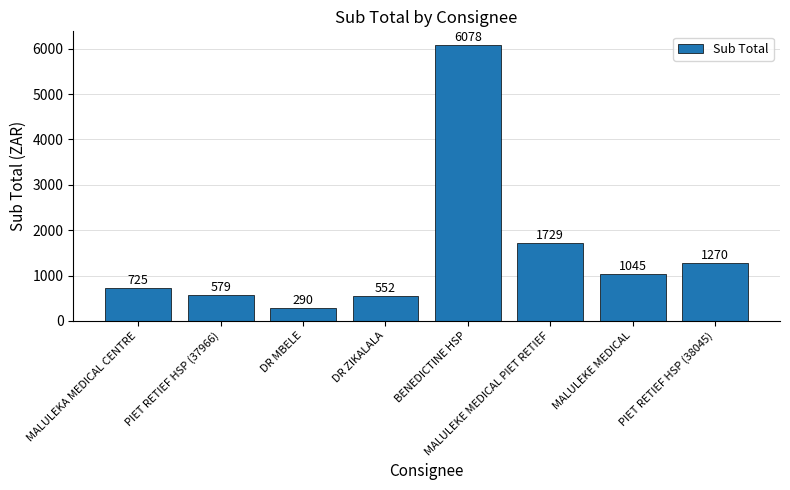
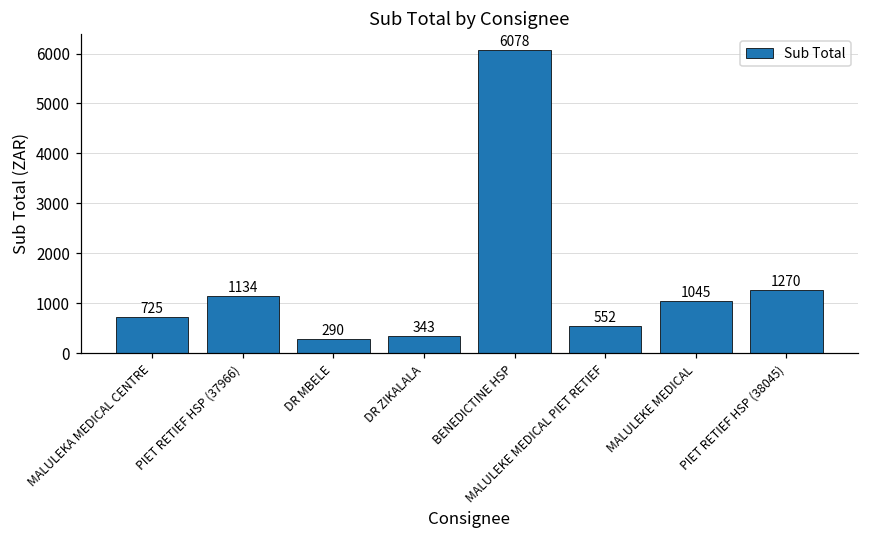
  {
    "MALULEKA MEDICAL CENTRE": 725,
-   "PIET RETIEF HSP (37966)": 579,
+   "PIET RETIEF HSP (37966)": 1134,
    "DR MBELE": 290,
-   "DR ZIKALALA": 552,
+   "DR ZIKALALA": 343,
    "BENEDICTINE HSP": 6078,
-   "MALULEKE MEDICAL PIET RETIEF": 1729,
+   "MALULEKE MEDICAL PIET RETIEF": 552,
    "MALULEKE MEDICAL": 1045,
    "PIET RETIEF HSP (38045)": 1270
  }
